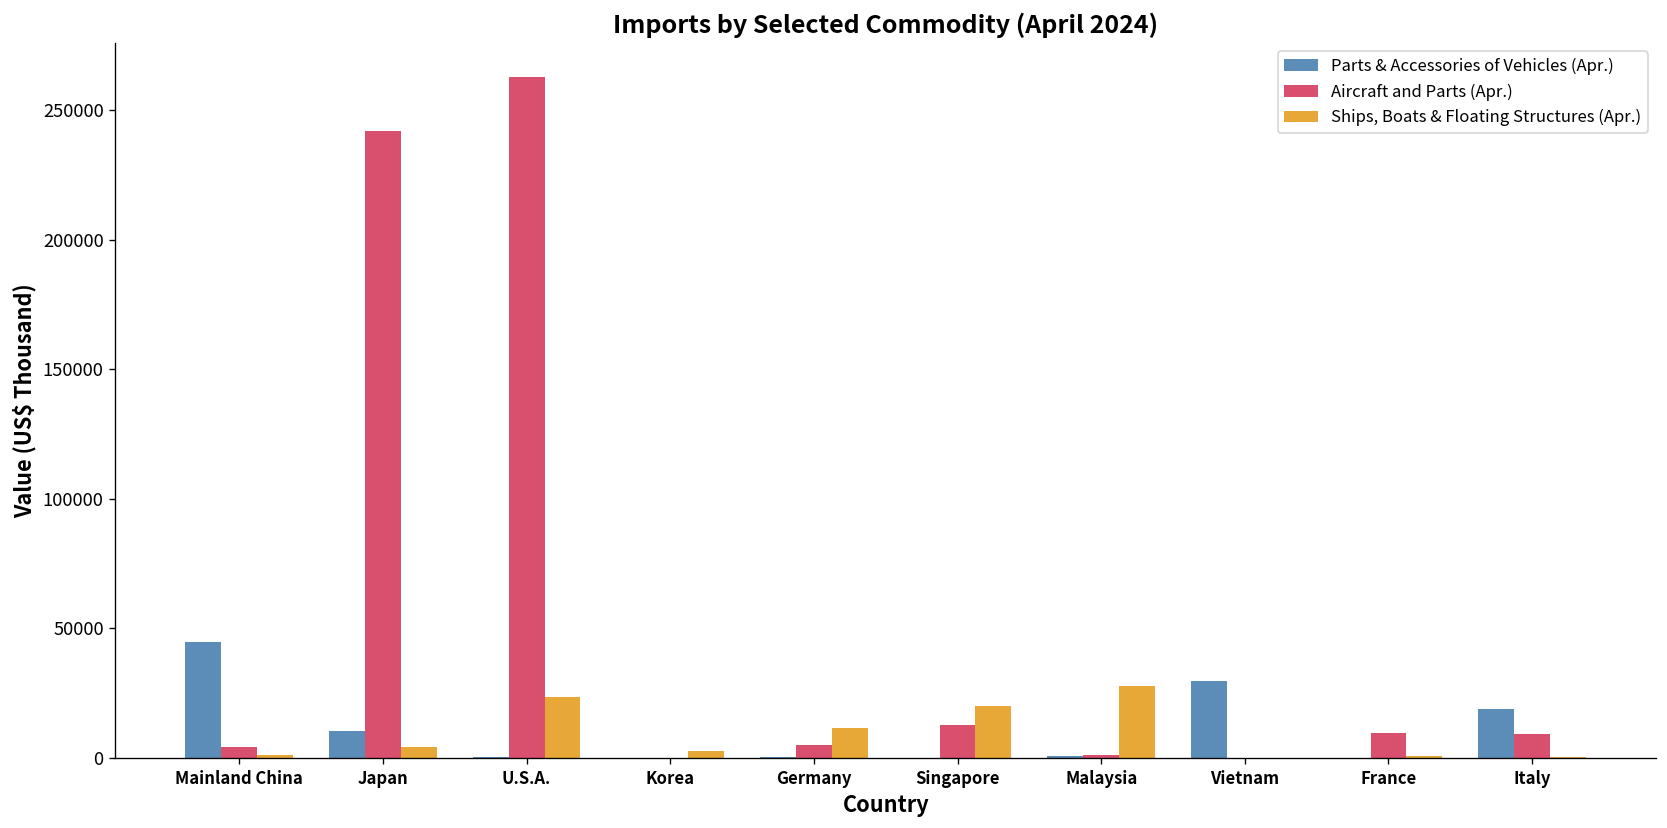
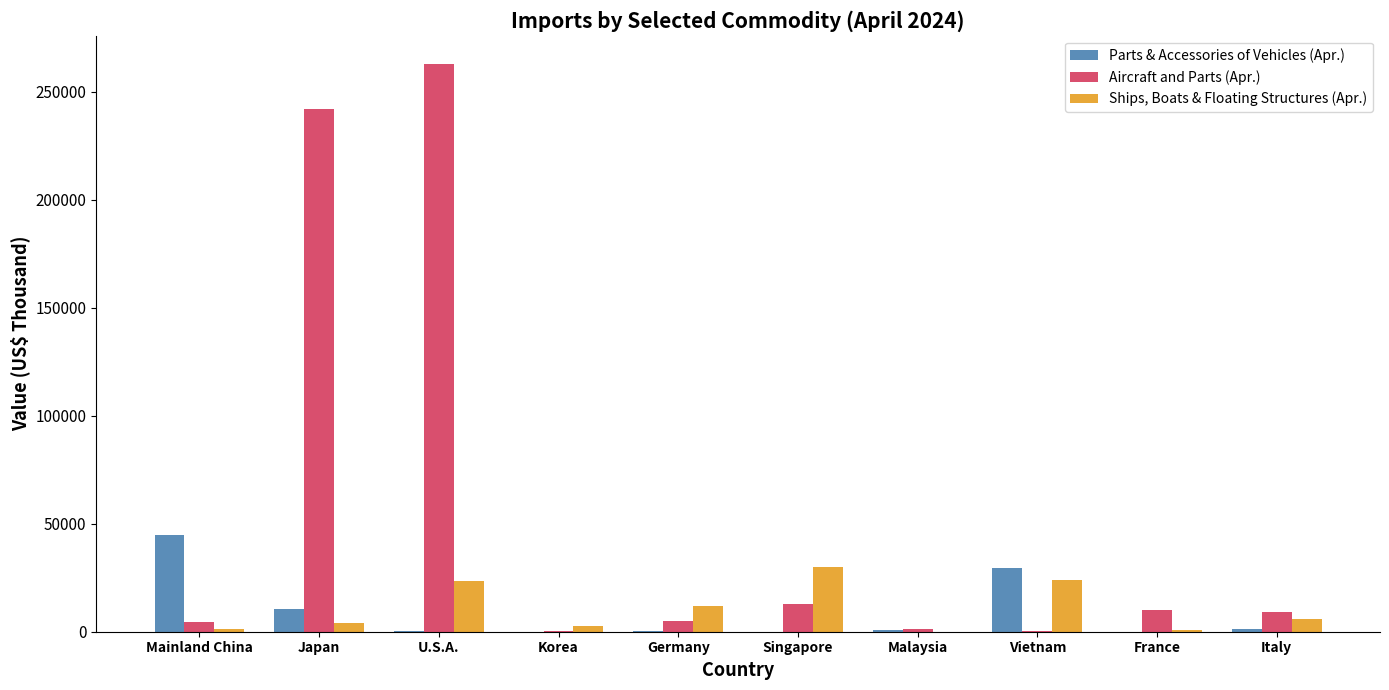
  {
    "Parts & Accessories of Vehicles (Apr.)": {
      "Mainland China": 45000,
      "Japan": 11000,
      "Vietnam": 30000,
-     "Italy": 19000
+     "Italy": 1000
    },
    "Aircraft and Parts (Apr.)": {
      "Mainland China": 4000,
      "Japan": 242000,
      "U.S.A.": 263000,
      "Germany": 5000,
      "Singapore": 13000,
      "Malaysia": 1000,
      "France": 10000,
      "Italy": 9000
    },
    "Ships, Boats & Floating Structures (Apr.)": {
      "Mainland China": 1000,
      "Japan": 4000,
      "U.S.A.": 24000,
      "Korea": 3000,
      "Germany": 12000,
-     "Singapore": 20000,
-     "Malaysia": 28000,
-     "Vietnam": 0,
-     "Italy": 0
+     "Singapore": 30000,
+     "Malaysia": 0,
+     "Vietnam": 24000,
+     "Italy": 6000
    }
  }
